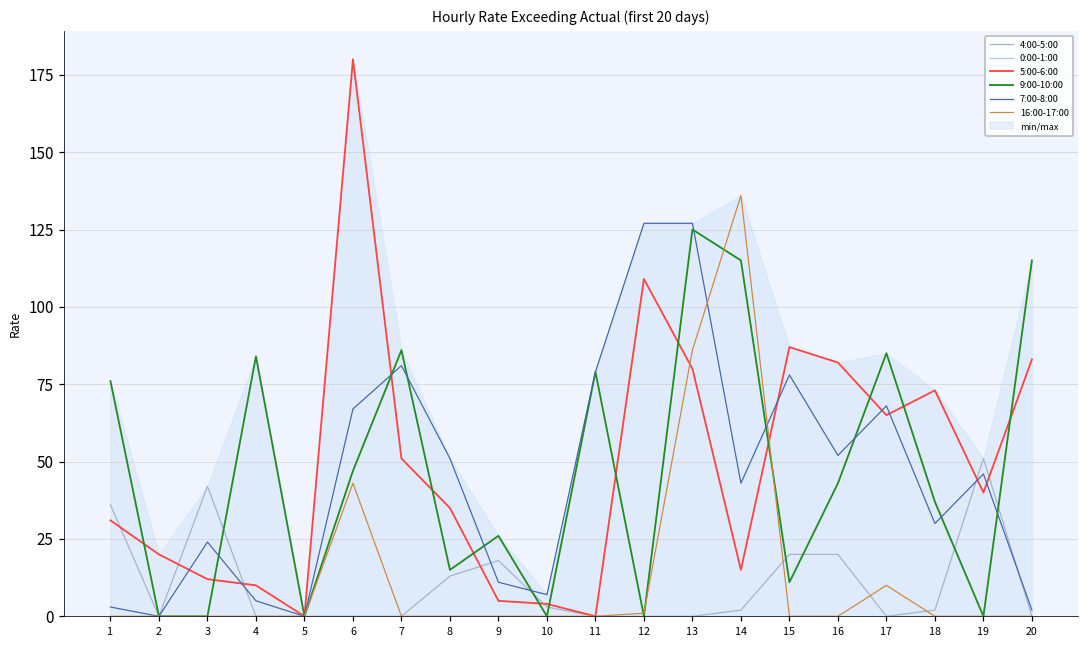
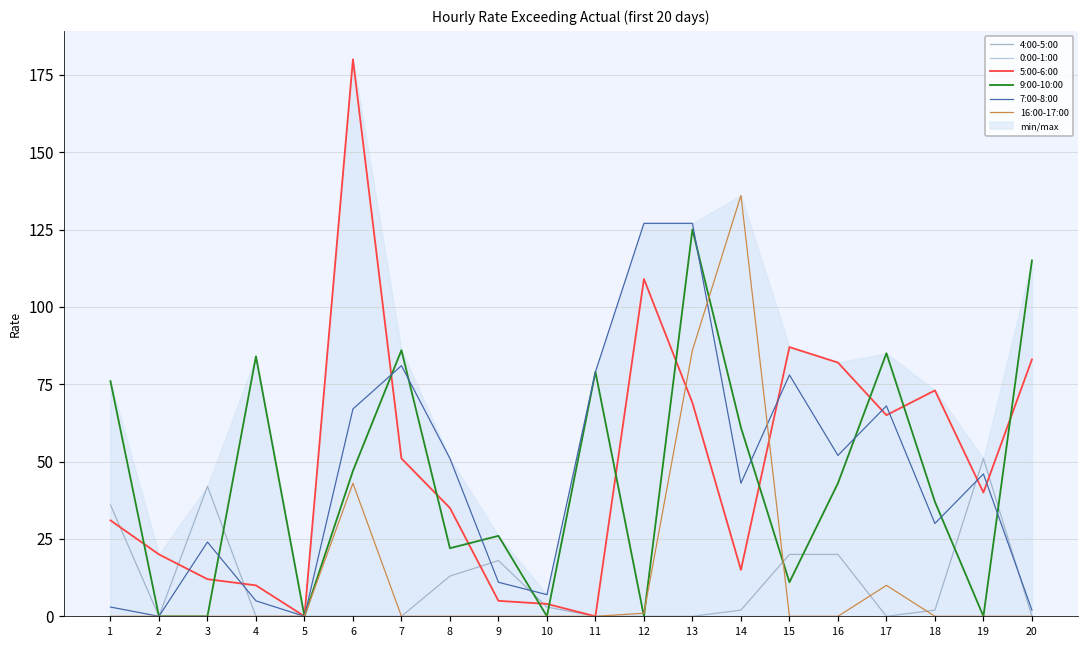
  {
    "5:00-6:00": {
      "1": 31,
      "3": 12,
      "4": 10,
      "7": 51,
      "8": 35,
      "9": 5,
      "10": 4,
      "12": 109,
-     "13": 80,
+     "13": 69,
      "14": 15,
      "17": 65,
      "19": 40,
      "20": 83
    },
    "9:00-10:00": {
      "6": 47,
-     "8": 15,
+     "8": 22,
      "13": 125,
-     "14": 115,
+     "14": 61,
      "15": 11,
      "16": 43,
      "18": 37
    },
    "7:00-8:00": {
      "1": 3,
      "3": 24,
      "4": 5,
      "6": 67,
      "7": 81,
      "9": 11,
      "14": 43,
      "15": 78,
      "16": 52,
      "17": 68,
      "18": 30,
      "19": 46,
      "20": 2
    },
    "16:00-17:00": {
      "6": 43,
      "12": 1,
      "13": 86,
      "17": 10
    }
  }
